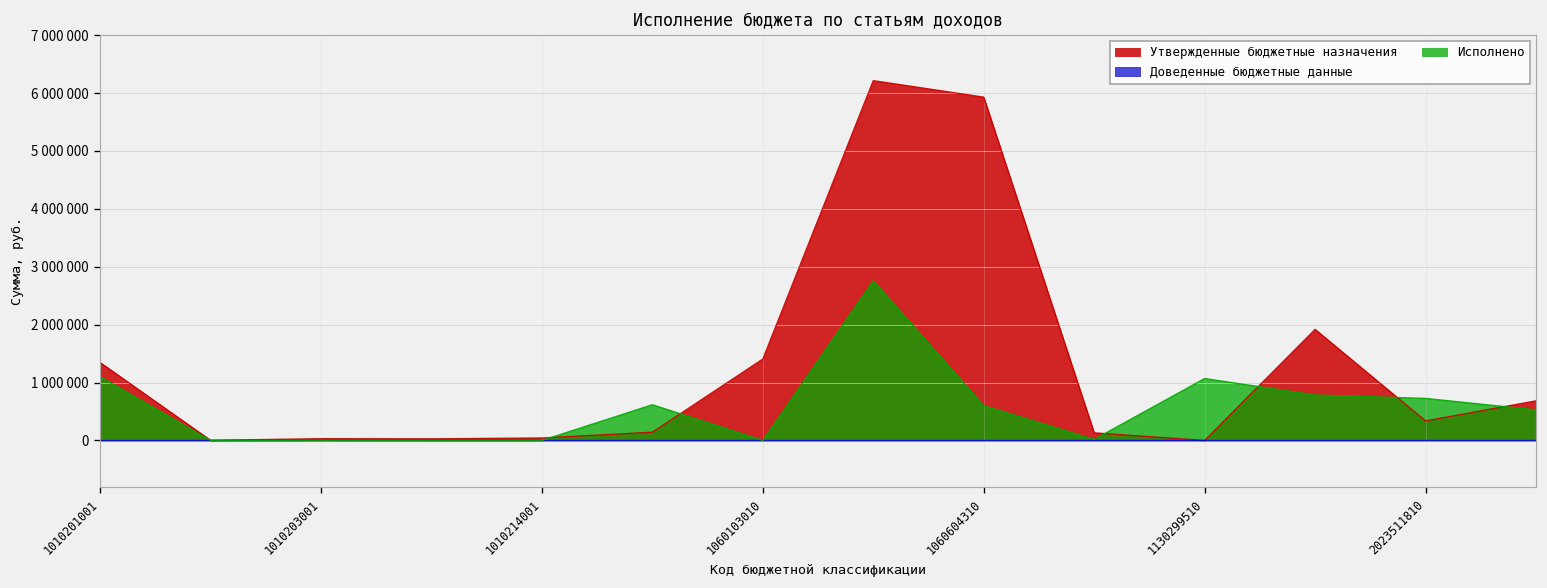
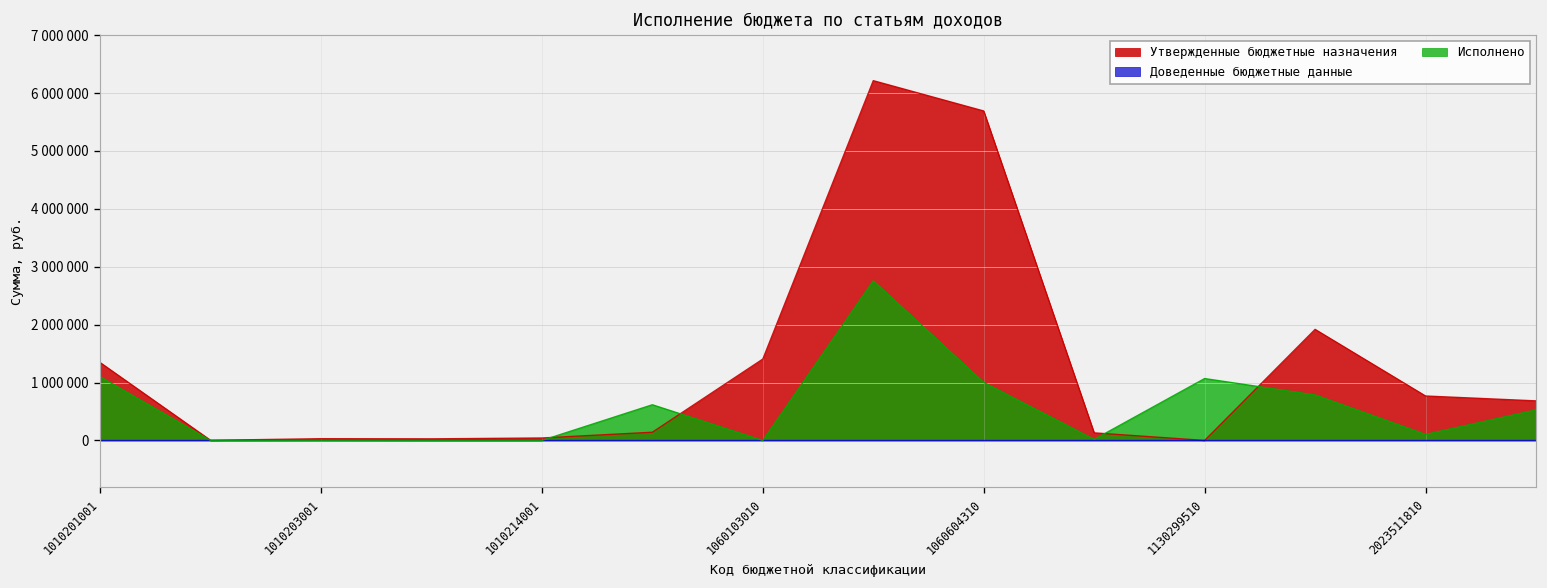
  {
    "Утвержденные бюджетные назначения": {
      "1010201001": 1300000,
      "1060103010": 1400000,
-     "1060604310": 5900000,
-     "2023511810": 300000
+     "1060604310": 5700000,
+     "2023511810": 800000
    },
    "Доведенные бюджетные данные": {
      "1010201001": 0,
      "1060604310": 0,
      "2023511810": 0
    },
    "Исполнено": {
      "1010201001": 1100000,
-     "1060604310": 600000,
+     "1060604310": 1000000,
      "1130299510": 1100000,
-     "2023511810": 700000
+     "2023511810": 100000
    }
  }
